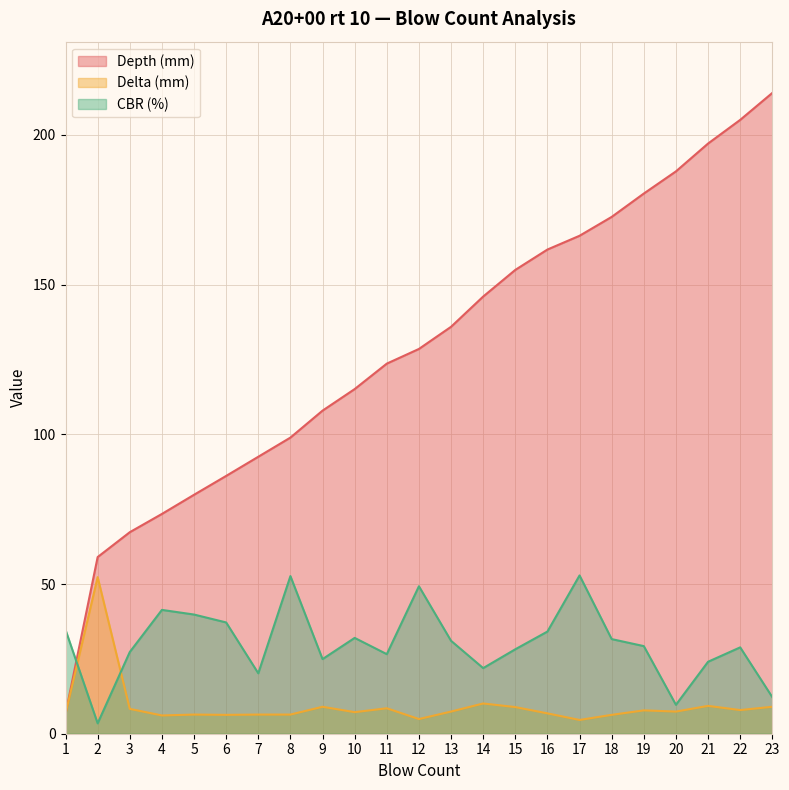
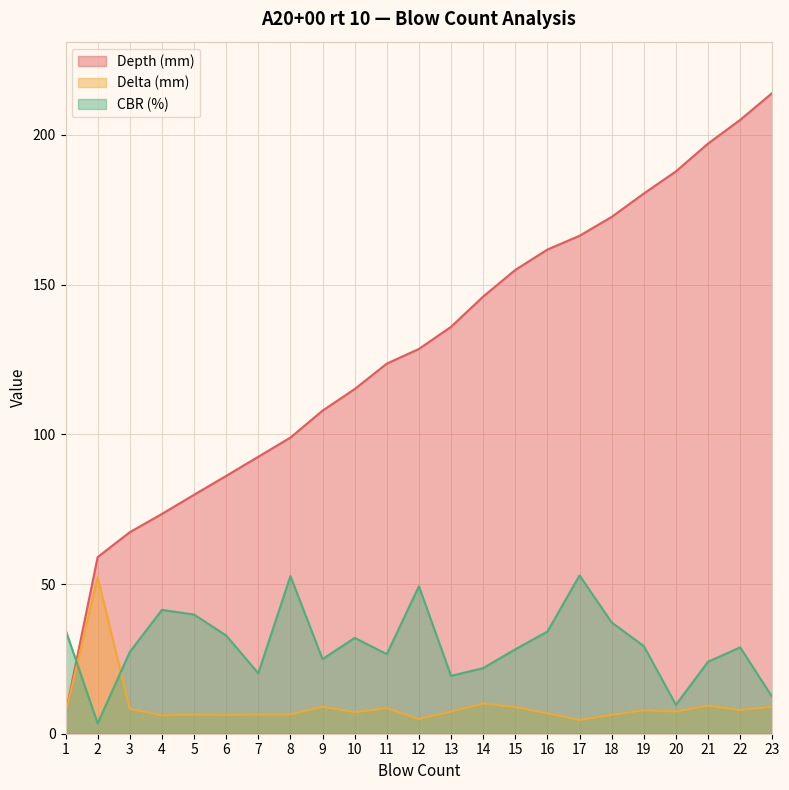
  {
    "CBR (%)": {
      "1": 35,
      "2": 3,
      "3": 27,
      "4": 41,
      "5": 40,
-     "6": 37,
+     "6": 33,
      "7": 20,
      "8": 53,
      "9": 25,
      "10": 32,
      "11": 27,
      "12": 49,
-     "13": 31,
+     "13": 19,
      "14": 22,
      "15": 28,
      "16": 34,
      "17": 53,
-     "18": 32,
+     "18": 37,
      "19": 29,
      "20": 10,
      "21": 24,
      "22": 29,
      "23": 12
    }
  }
